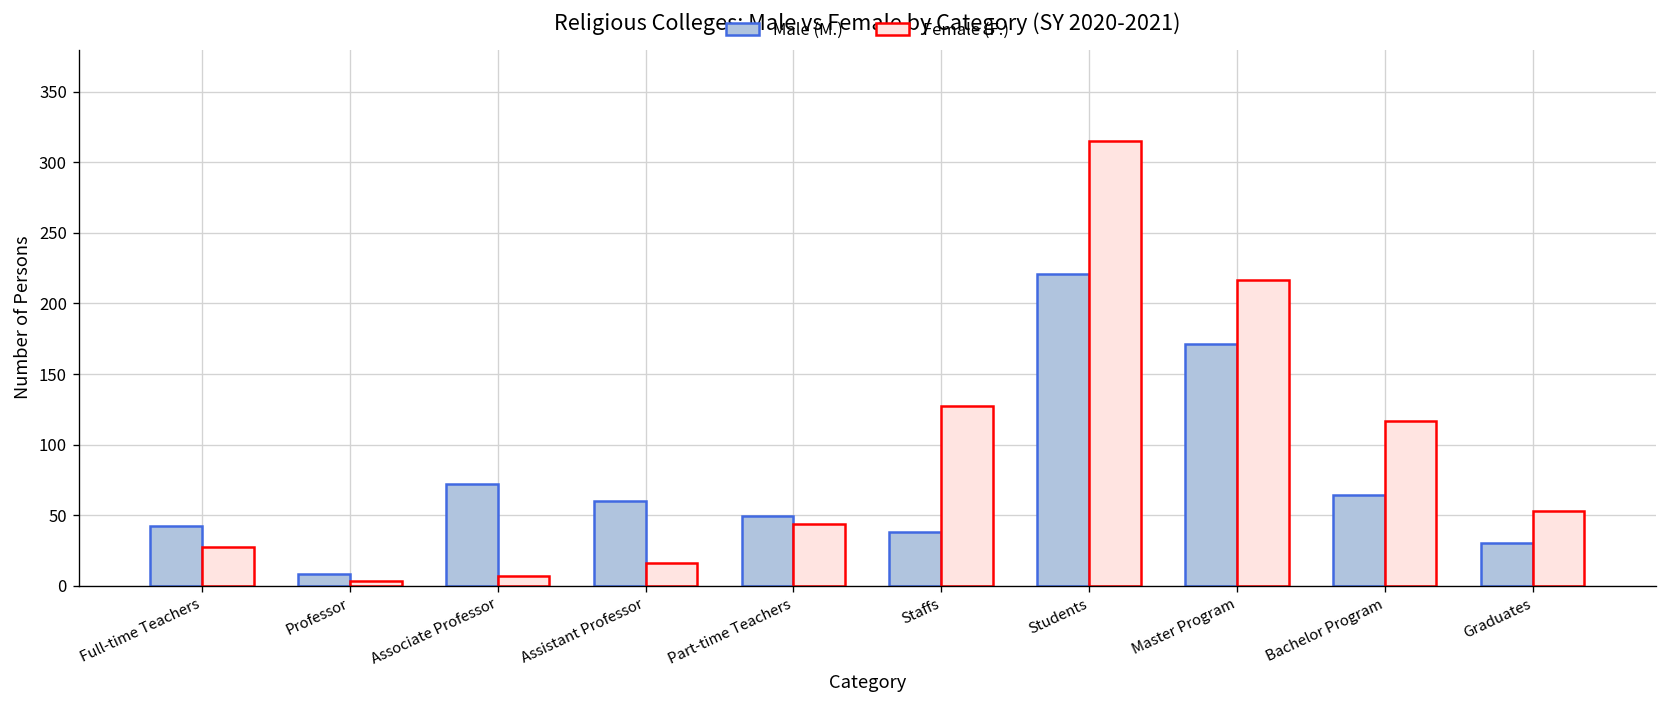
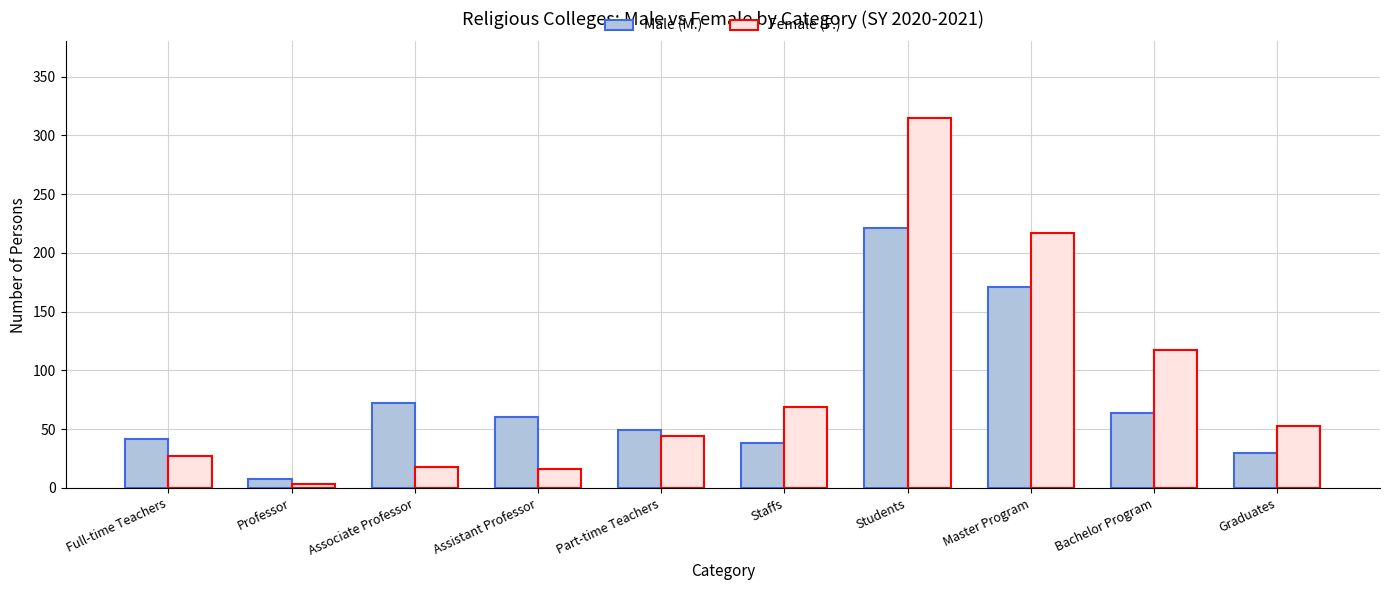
  {
    "Male (M.)": {
      "Full-time Teachers": 42,
      "Professor": 8,
      "Associate Professor": 72,
      "Assistant Professor": 60,
      "Part-time Teachers": 49,
      "Staffs": 38,
      "Students": 221,
      "Master Program": 171,
      "Bachelor Program": 64,
      "Graduates": 30
    },
    "Female (F.)": {
      "Full-time Teachers": 27,
      "Professor": 3,
-     "Associate Professor": 7,
+     "Associate Professor": 18,
      "Assistant Professor": 16,
      "Part-time Teachers": 44,
-     "Staffs": 127,
+     "Staffs": 69,
      "Students": 315,
      "Master Program": 217,
      "Bachelor Program": 117,
      "Graduates": 53
    }
  }
